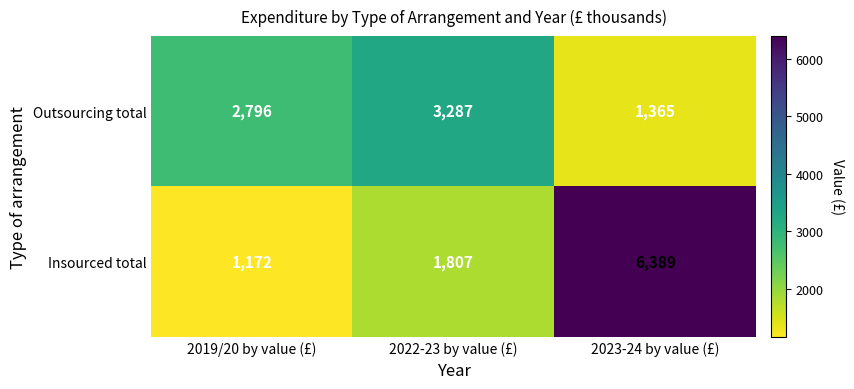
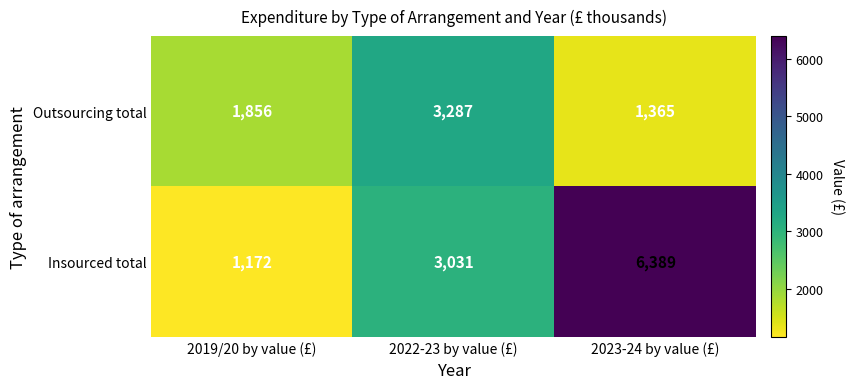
  {
    "Outsourcing total": {
-     "2019/20 by value (£)": "2,796",
+     "2019/20 by value (£)": "1,856",
      "2022-23 by value (£)": "3,287",
      "2023-24 by value (£)": "1,365"
    },
    "Insourced total": {
      "2019/20 by value (£)": "1,172",
-     "2022-23 by value (£)": "1,807",
+     "2022-23 by value (£)": "3,031",
      "2023-24 by value (£)": "6,389"
    }
  }
